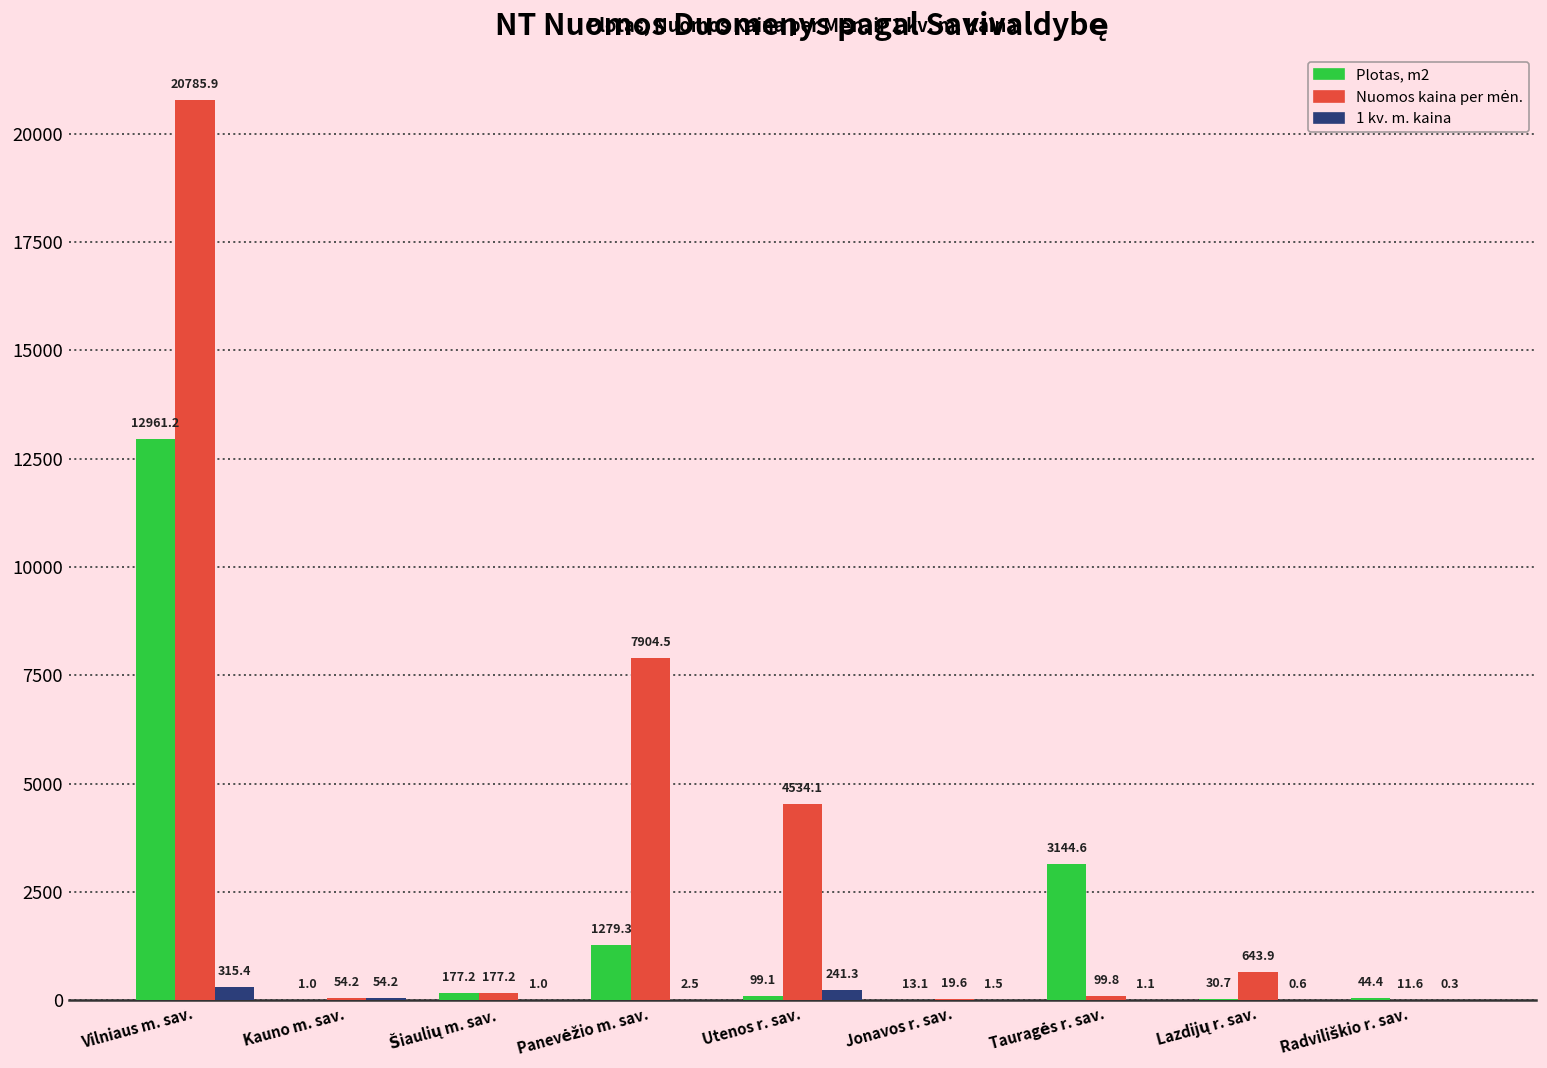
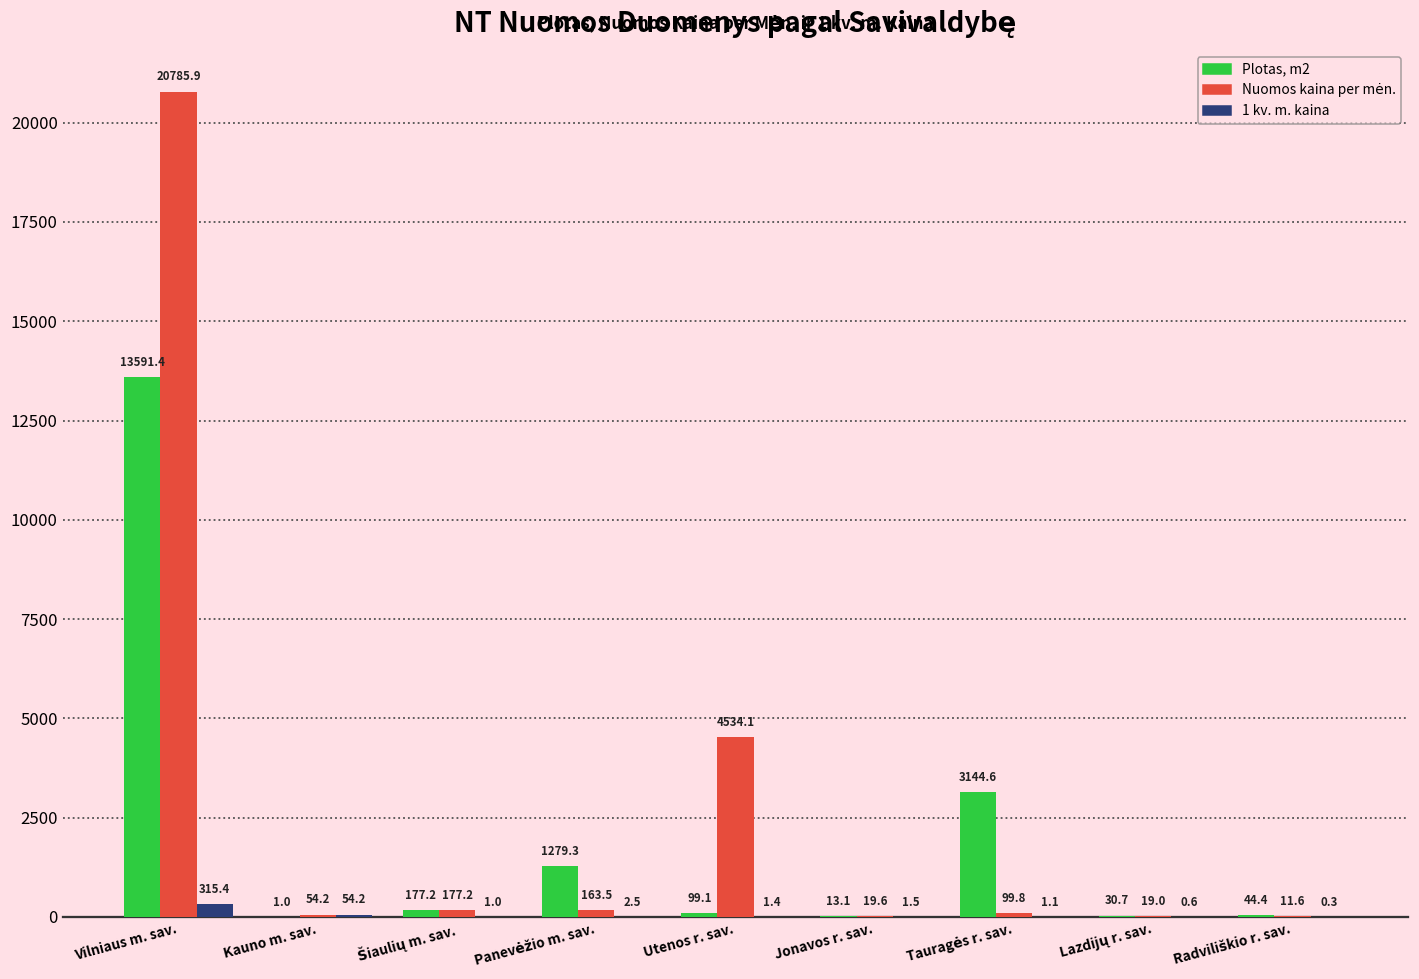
  {
    "Plotas, m2": {
-     "Vilniaus m. sav.": 12961.2,
+     "Vilniaus m. sav.": 13591.4,
      "Kauno m. sav.": 1.0,
      "Šiaulių m. sav.": 177.2,
      "Panevėžio m. sav.": 1279.3,
      "Utenos r. sav.": 99.1,
      "Jonavos r. sav.": 13.1,
      "Tauragės r. sav.": 3144.6,
      "Lazdijų r. sav.": 30.7,
      "Radviliškio r. sav.": 44.4
    },
    "Nuomos kaina per mėn.": {
      "Vilniaus m. sav.": 20785.9,
      "Kauno m. sav.": 54.2,
      "Šiaulių m. sav.": 177.2,
-     "Panevėžio m. sav.": 7904.5,
+     "Panevėžio m. sav.": 163.5,
      "Utenos r. sav.": 4534.1,
      "Jonavos r. sav.": 19.6,
      "Tauragės r. sav.": 99.8,
-     "Lazdijų r. sav.": 643.9,
+     "Lazdijų r. sav.": 19.0,
      "Radviliškio r. sav.": 11.6
    },
    "1 kv. m. kaina": {
      "Vilniaus m. sav.": 315.4,
      "Kauno m. sav.": 54.2,
      "Šiaulių m. sav.": 1.0,
      "Panevėžio m. sav.": 2.5,
-     "Utenos r. sav.": 241.3,
+     "Utenos r. sav.": 1.4,
      "Jonavos r. sav.": 1.5,
      "Tauragės r. sav.": 1.1,
      "Lazdijų r. sav.": 0.6,
      "Radviliškio r. sav.": 0.3
    }
  }
